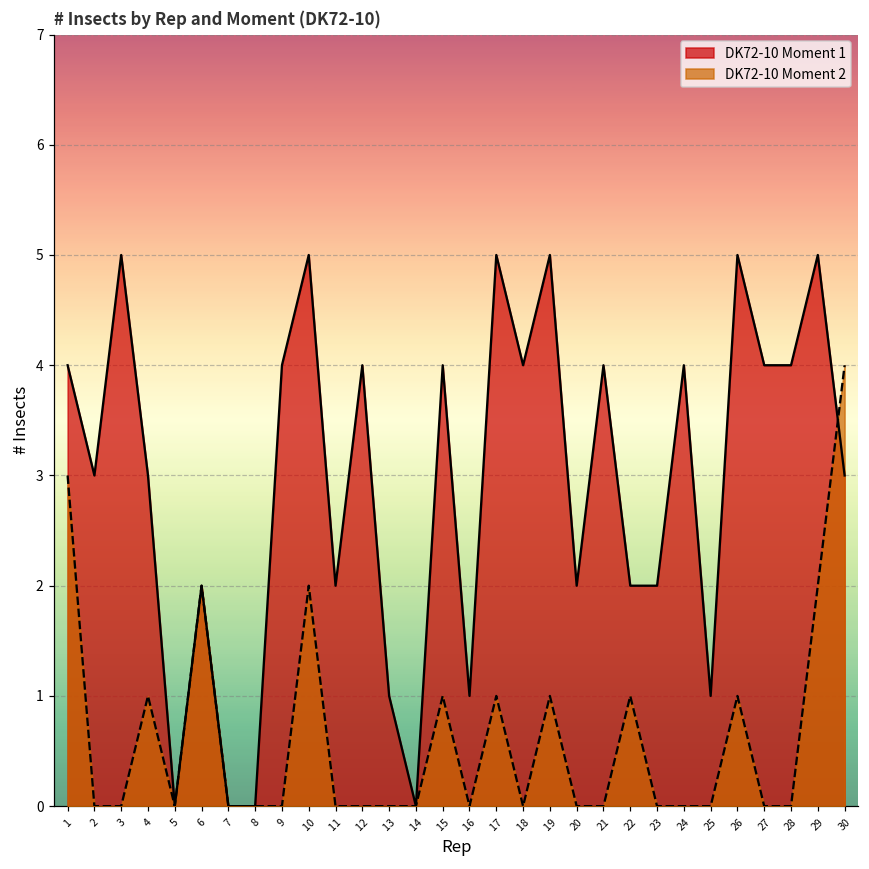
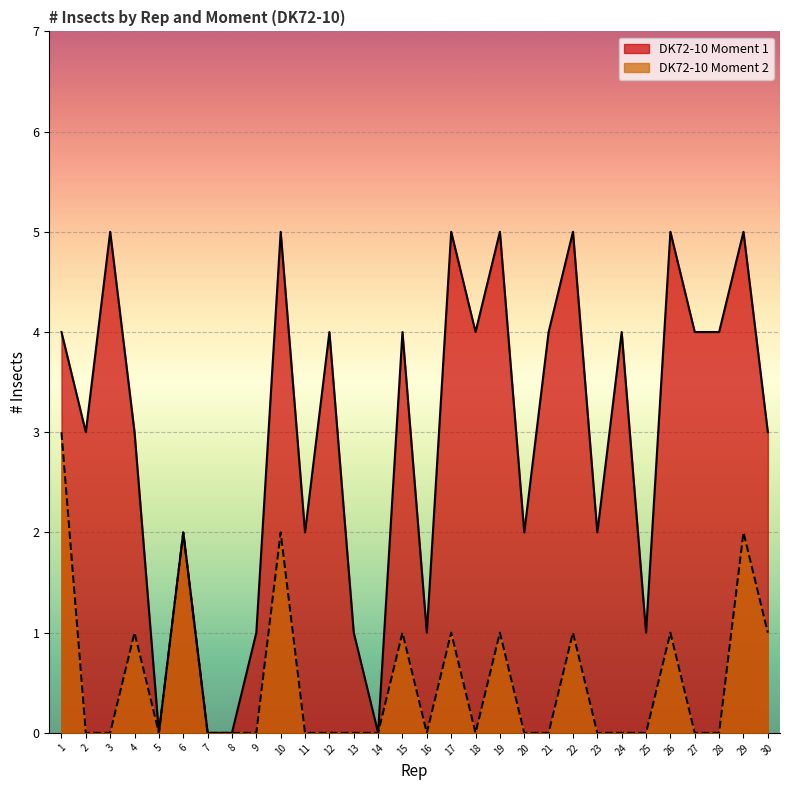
  {
    "DK72-10 Moment 1": {
      "1": 4,
      "2": 3,
      "3": 5,
      "4": 3,
-     "9": 4,
+     "9": 1,
      "10": 5,
      "11": 2,
      "12": 4,
      "13": 1,
      "15": 4,
      "16": 1,
      "17": 5,
      "18": 4,
      "19": 5,
      "20": 2,
      "21": 4,
-     "22": 2,
+     "22": 5,
      "23": 2,
      "24": 4,
      "25": 1,
      "26": 5,
      "27": 4,
      "28": 4,
      "29": 5,
      "30": 3
    },
    "DK72-10 Moment 2": {
      "1": 3,
      "2": 0,
      "3": 0,
      "4": 1,
      "9": 0,
      "10": 2,
      "11": 0,
      "12": 0,
      "13": 0,
      "15": 1,
      "16": 0,
      "17": 1,
      "18": 0,
      "19": 1,
      "20": 0,
      "21": 0,
      "22": 1,
      "23": 0,
      "24": 0,
      "25": 0,
      "26": 1,
      "27": 0,
      "28": 0,
      "29": 2,
-     "30": 4
+     "30": 1
    }
  }
